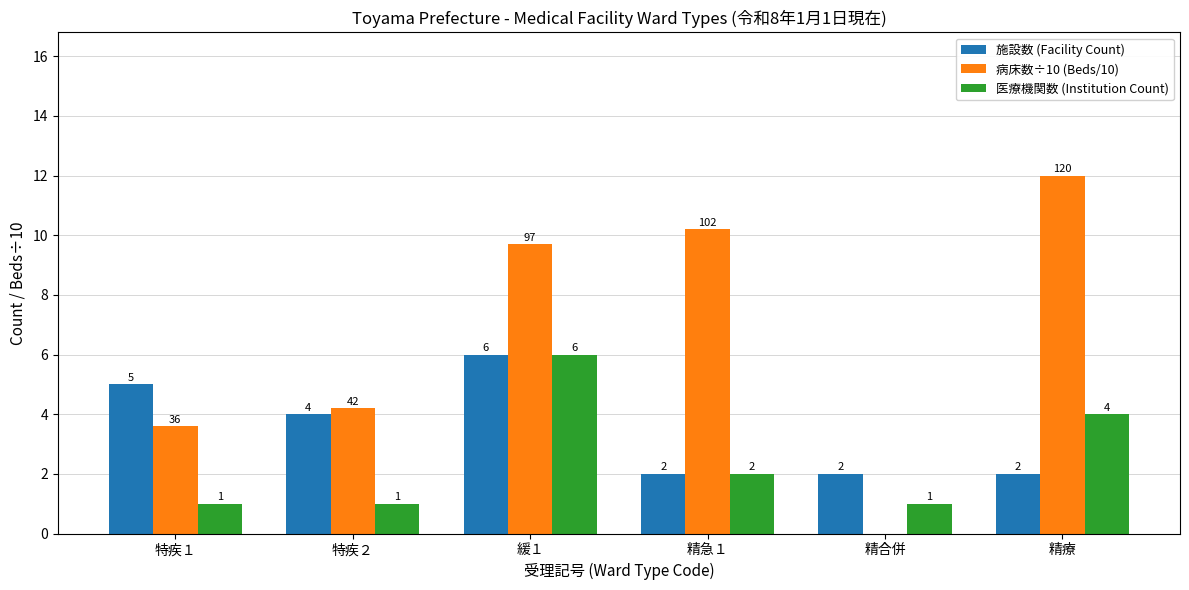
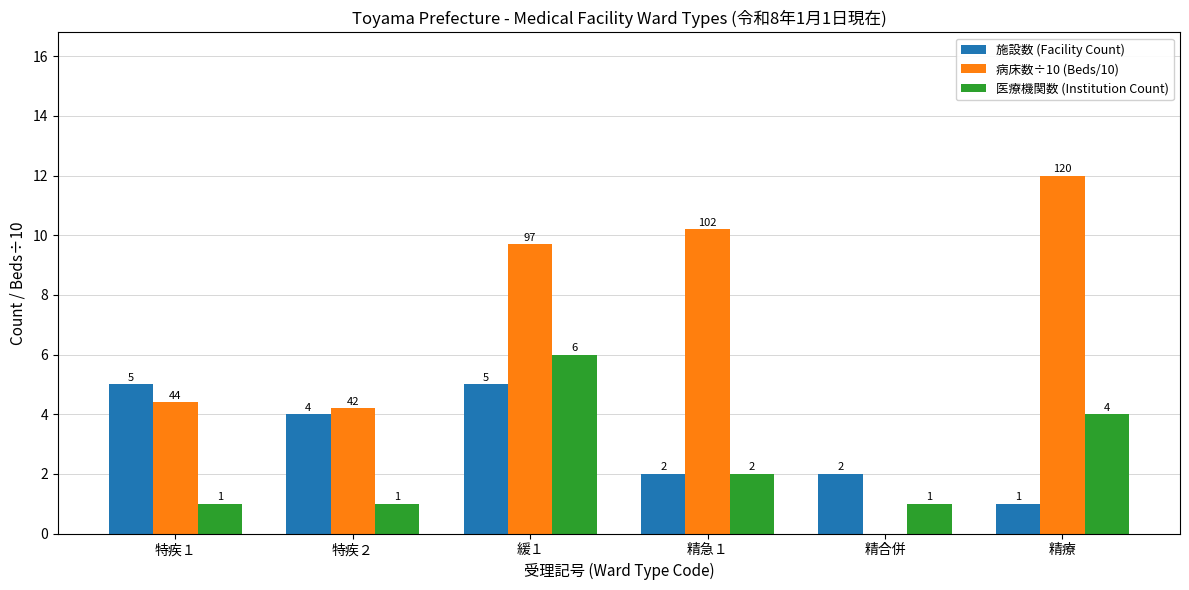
  {
    "施設数 (Facility Count)": {
      "特疾１": 5,
      "特疾２": 4,
-     "緩１": 6,
+     "緩１": 5,
      "精急１": 2,
      "精合併": 2,
-     "精療": 2
+     "精療": 1
    },
    "病床数÷10 (Beds/10)": {
-     "特疾１": 36
+     "特疾１": 44
    },
    "医療機関数 (Institution Count)": {
      "特疾１": 1,
      "特疾２": 1,
      "緩１": 6,
      "精急１": 2,
      "精合併": 1,
      "精療": 4
    }
  }
